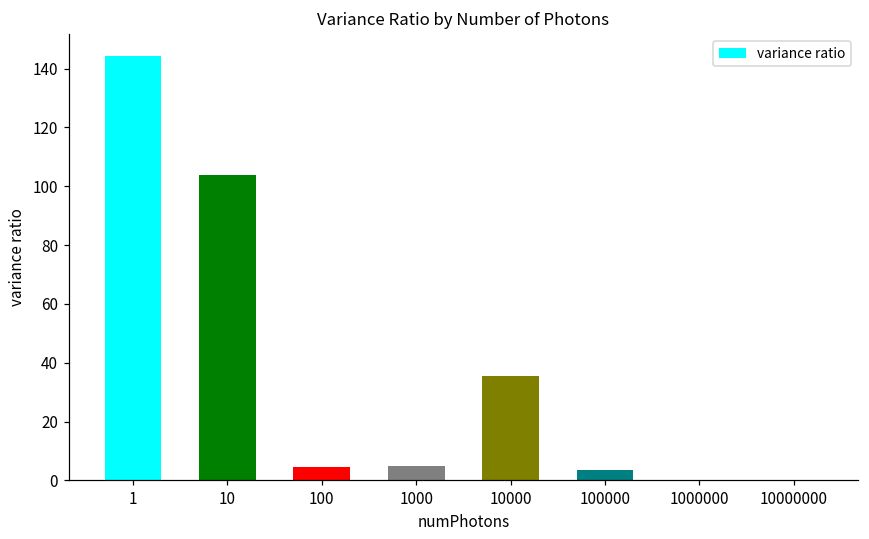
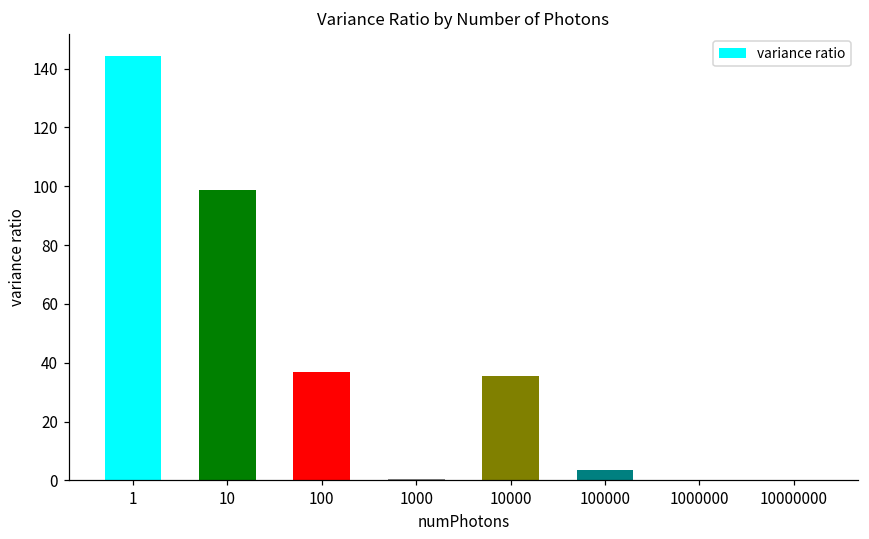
  {
    "1": 144,
-   "10": 104,
-   "100": 5,
-   "1000": 5,
+   "10": 99,
+   "100": 37,
+   "1000": 0,
    "10000": 35,
    "100000": 4,
    "10000000": 0
  }
